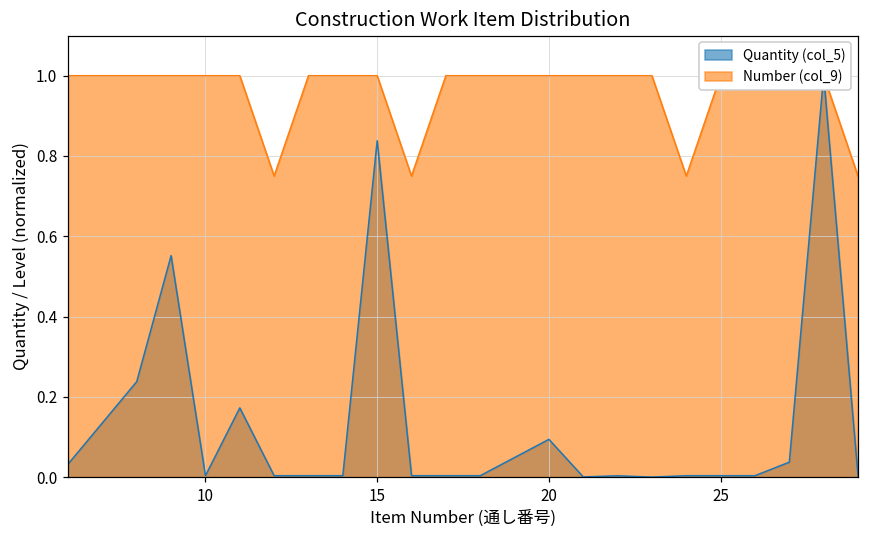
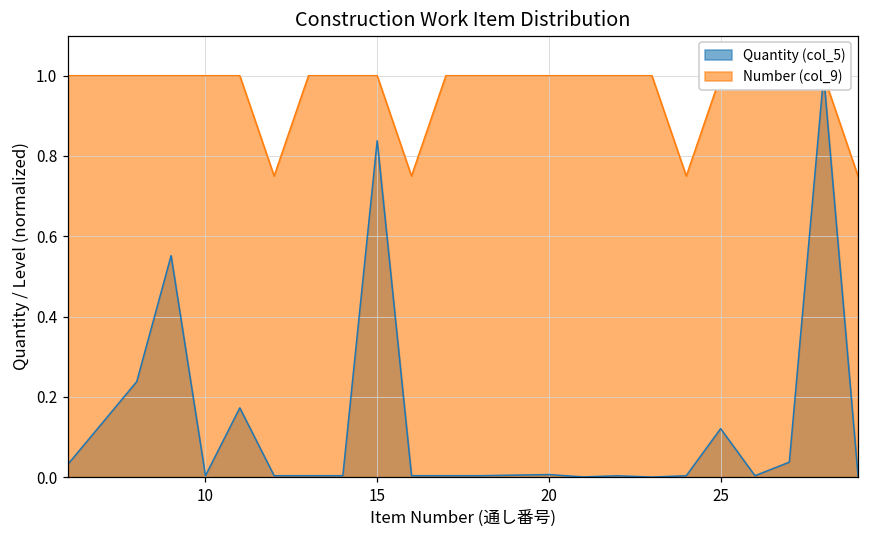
  {
    "Quantity (col_5)": {
      "10": 0.00,
      "15": 0.84,
-     "20": 0.09,
-     "25": 0.00
+     "20": 0.01,
+     "25": 0.12
    },
    "Number (col_9)": {
      "10": 1.00,
      "15": 1.00,
      "20": 1.00
    }
  }
